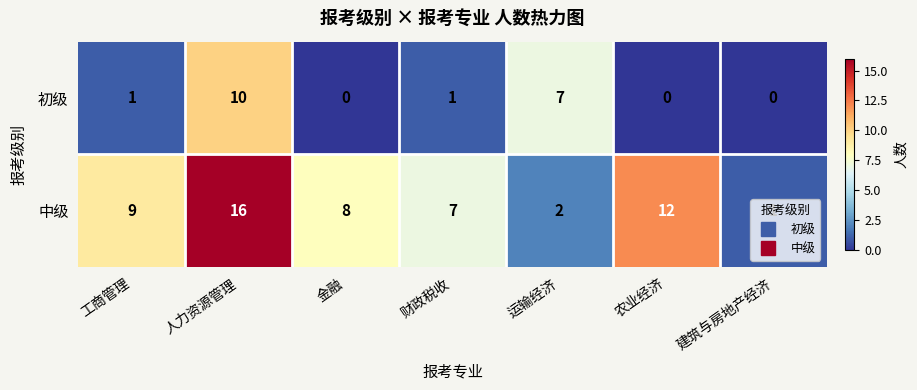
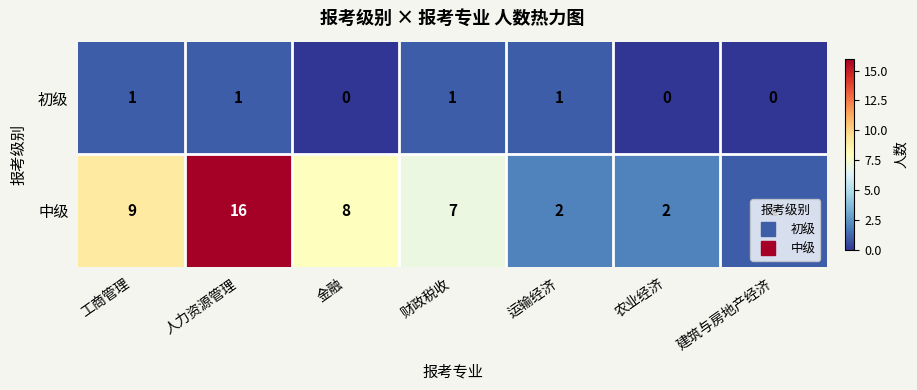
  {
    "初级": {
      "工商管理": 1,
-     "人力资源管理": 10,
+     "人力资源管理": 1,
      "金融": 0,
      "财政税收": 1,
-     "运输经济": 7,
+     "运输经济": 1,
      "农业经济": 0,
      "建筑与房地产经济": 0
    },
    "中级": {
      "工商管理": 9,
      "人力资源管理": 16,
      "金融": 8,
      "财政税收": 7,
      "运输经济": 2,
-     "农业经济": 12
+     "农业经济": 2
    }
  }
